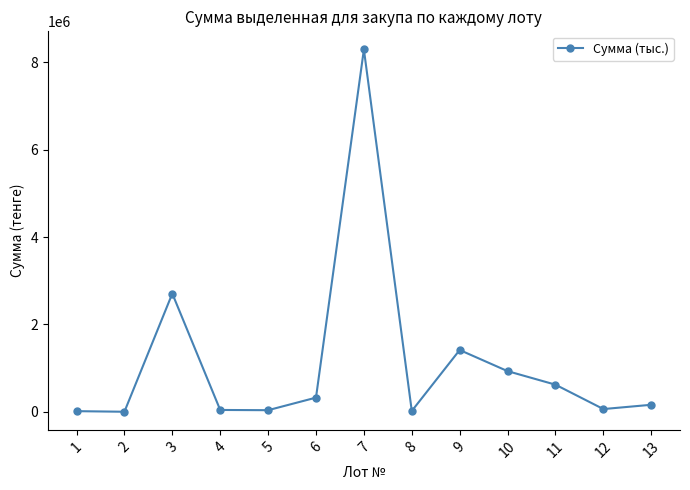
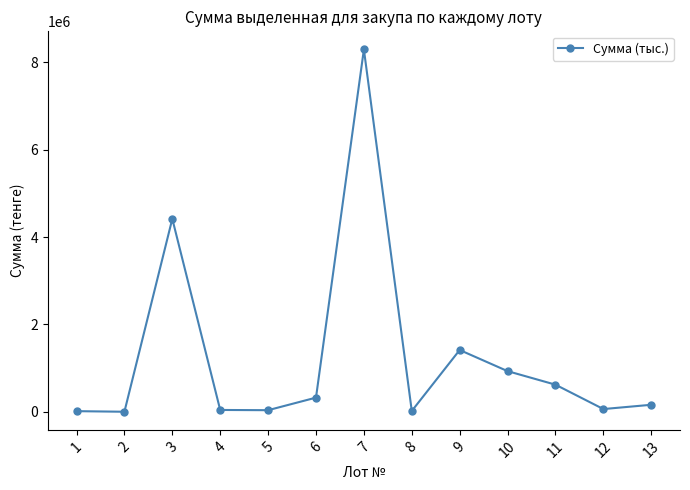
  {
    "1": 0,
    "2": 0,
-   "3": 2700000,
+   "3": 4400000,
    "4": 0,
    "5": 0,
    "6": 300000,
    "7": 8300000,
    "8": 0,
    "9": 1400000,
    "10": 900000,
    "11": 600000,
    "12": 100000,
    "13": 200000
  }
